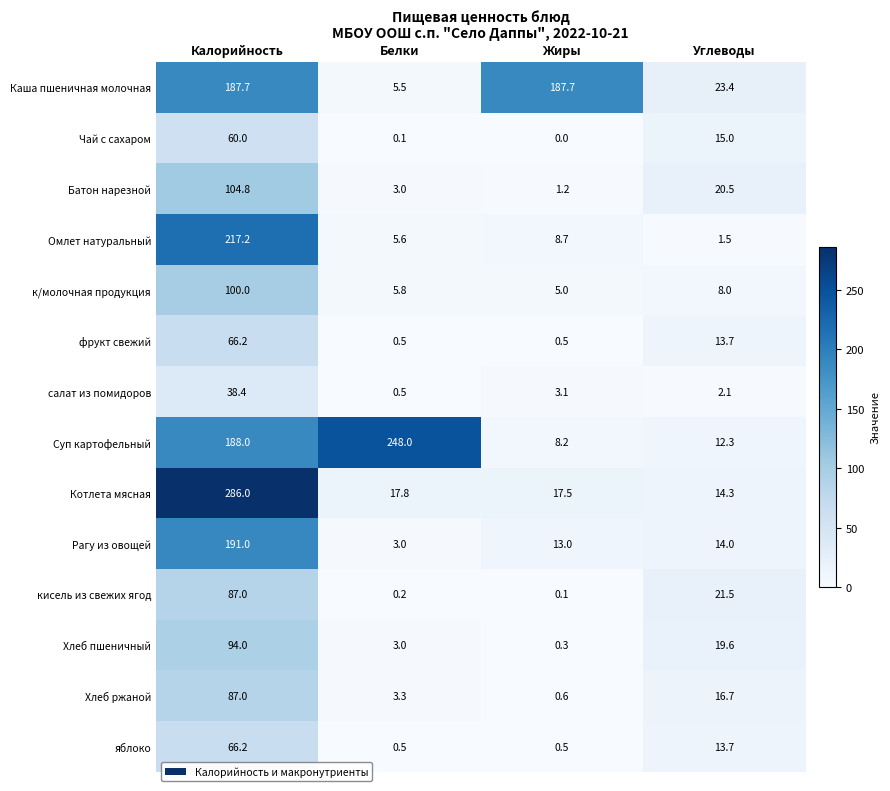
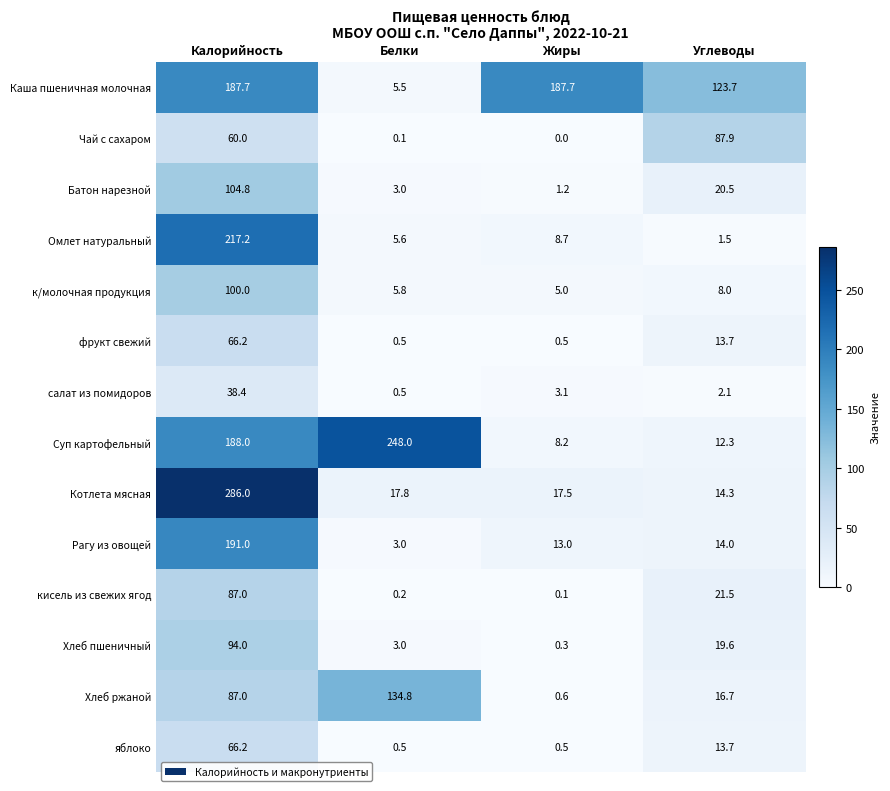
  {
    "Каша пшеничная молочная": {
      "Калорийность": 187.7,
      "Белки": 5.5,
      "Жиры": 187.7,
-     "Углеводы": 23.4
+     "Углеводы": 123.7
    },
    "Чай с сахаром": {
      "Калорийность": 60.0,
      "Белки": 0.1,
      "Жиры": 0.0,
-     "Углеводы": 15.0
+     "Углеводы": 87.9
    },
    "Батон нарезной": {
      "Калорийность": 104.8,
      "Белки": 3.0,
      "Жиры": 1.2,
      "Углеводы": 20.5
    },
    "Омлет натуральный": {
      "Калорийность": 217.2,
      "Белки": 5.6,
      "Жиры": 8.7,
      "Углеводы": 1.5
    },
    "к/молочная продукция": {
      "Калорийность": 100.0,
      "Белки": 5.8,
      "Жиры": 5.0,
      "Углеводы": 8.0
    },
    "фрукт свежий": {
      "Калорийность": 66.2,
      "Белки": 0.5,
      "Жиры": 0.5,
      "Углеводы": 13.7
    },
    "салат из помидоров": {
      "Калорийность": 38.4,
      "Белки": 0.5,
      "Жиры": 3.1,
      "Углеводы": 2.1
    },
    "Суп картофельный": {
      "Калорийность": 188.0,
      "Белки": 248.0,
      "Жиры": 8.2,
      "Углеводы": 12.3
    },
    "Котлета мясная": {
      "Калорийность": 286.0,
      "Белки": 17.8,
      "Жиры": 17.5,
      "Углеводы": 14.3
    },
    "Рагу из овощей": {
      "Калорийность": 191.0,
      "Белки": 3.0,
      "Жиры": 13.0,
      "Углеводы": 14.0
    },
    "кисель из свежих ягод": {
      "Калорийность": 87.0,
      "Белки": 0.2,
      "Жиры": 0.1,
      "Углеводы": 21.5
    },
    "Хлеб пшеничный": {
      "Калорийность": 94.0,
      "Белки": 3.0,
      "Жиры": 0.3,
      "Углеводы": 19.6
    },
    "Хлеб ржаной": {
      "Калорийность": 87.0,
-     "Белки": 3.3,
+     "Белки": 134.8,
      "Жиры": 0.6,
      "Углеводы": 16.7
    },
    "яблоко": {
      "Калорийность": 66.2,
      "Белки": 0.5,
      "Жиры": 0.5,
      "Углеводы": 13.7
    }
  }
